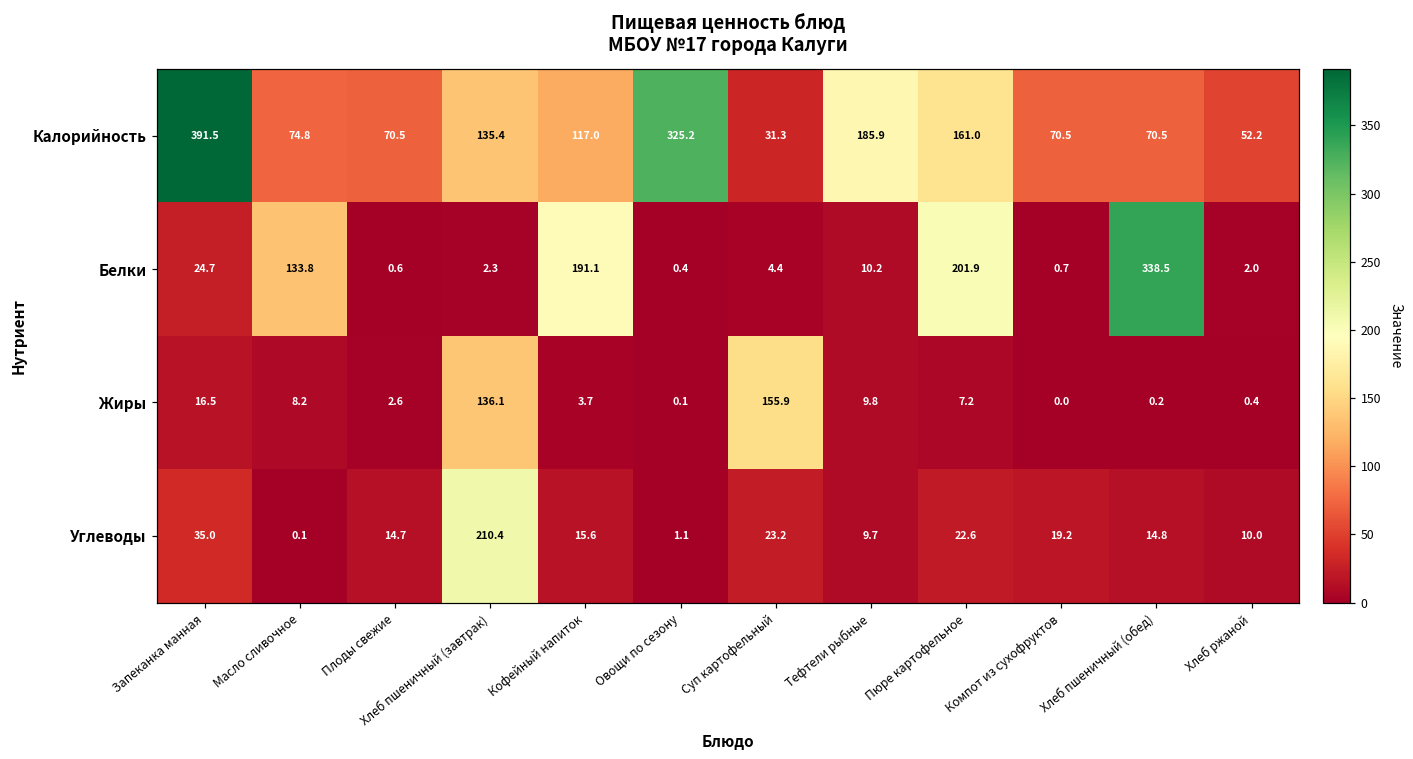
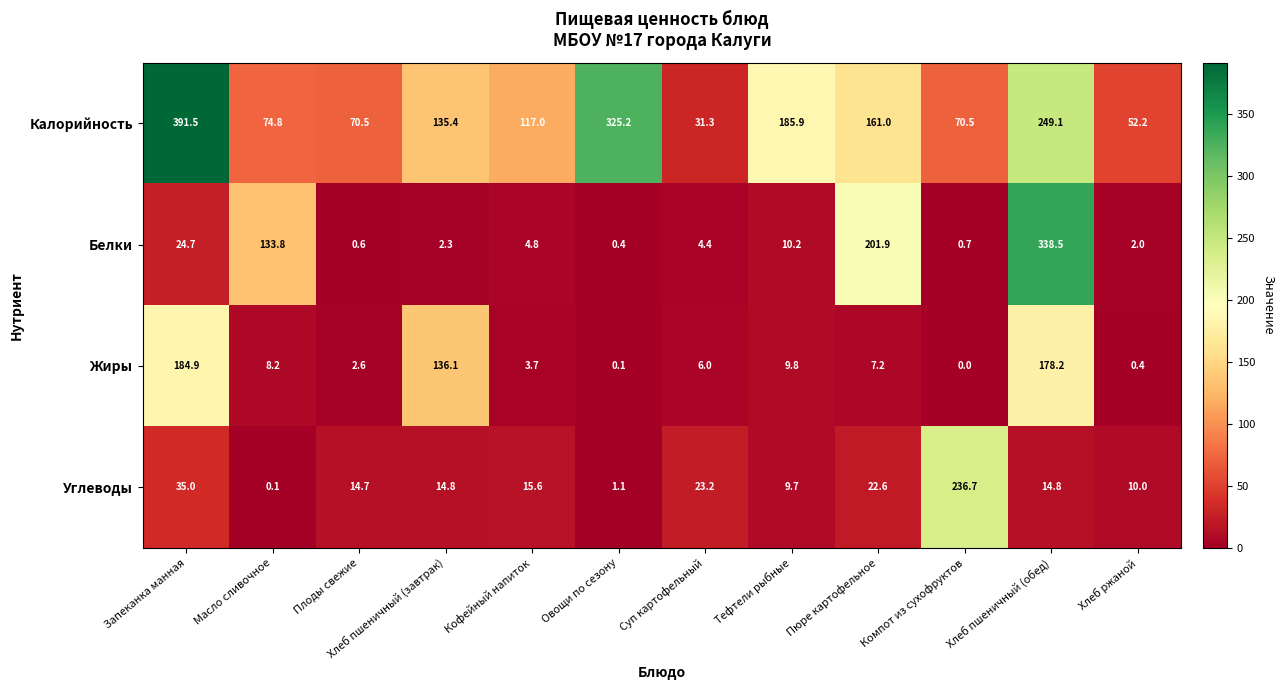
  {
    "Калорийность": {
      "Запеканка манная": 391.5,
      "Масло сливочное": 74.8,
      "Плоды свежие": 70.5,
      "Хлеб пшеничный (завтрак)": 135.4,
      "Кофейный напиток": 117.0,
      "Овощи по сезону": 325.2,
      "Суп картофельный": 31.3,
      "Тефтели рыбные": 185.9,
      "Пюре картофельное": 161.0,
      "Компот из сухофруктов": 70.5,
-     "Хлеб пшеничный (обед)": 70.5,
+     "Хлеб пшеничный (обед)": 249.1,
      "Хлеб ржаной": 52.2
    },
    "Белки": {
      "Запеканка манная": 24.7,
      "Масло сливочное": 133.8,
      "Плоды свежие": 0.6,
      "Хлеб пшеничный (завтрак)": 2.3,
-     "Кофейный напиток": 191.1,
+     "Кофейный напиток": 4.8,
      "Овощи по сезону": 0.4,
      "Суп картофельный": 4.4,
      "Тефтели рыбные": 10.2,
      "Пюре картофельное": 201.9,
      "Компот из сухофруктов": 0.7,
      "Хлеб пшеничный (обед)": 338.5,
      "Хлеб ржаной": 2.0
    },
    "Жиры": {
-     "Запеканка манная": 16.5,
+     "Запеканка манная": 184.9,
      "Масло сливочное": 8.2,
      "Плоды свежие": 2.6,
      "Хлеб пшеничный (завтрак)": 136.1,
      "Кофейный напиток": 3.7,
      "Овощи по сезону": 0.1,
-     "Суп картофельный": 155.9,
+     "Суп картофельный": 6.0,
      "Тефтели рыбные": 9.8,
      "Пюре картофельное": 7.2,
      "Компот из сухофруктов": 0.0,
-     "Хлеб пшеничный (обед)": 0.2,
+     "Хлеб пшеничный (обед)": 178.2,
      "Хлеб ржаной": 0.4
    },
    "Углеводы": {
      "Запеканка манная": 35.0,
      "Масло сливочное": 0.1,
      "Плоды свежие": 14.7,
-     "Хлеб пшеничный (завтрак)": 210.4,
+     "Хлеб пшеничный (завтрак)": 14.8,
      "Кофейный напиток": 15.6,
      "Овощи по сезону": 1.1,
      "Суп картофельный": 23.2,
      "Тефтели рыбные": 9.7,
      "Пюре картофельное": 22.6,
-     "Компот из сухофруктов": 19.2,
+     "Компот из сухофруктов": 236.7,
      "Хлеб пшеничный (обед)": 14.8,
      "Хлеб ржаной": 10.0
    }
  }
